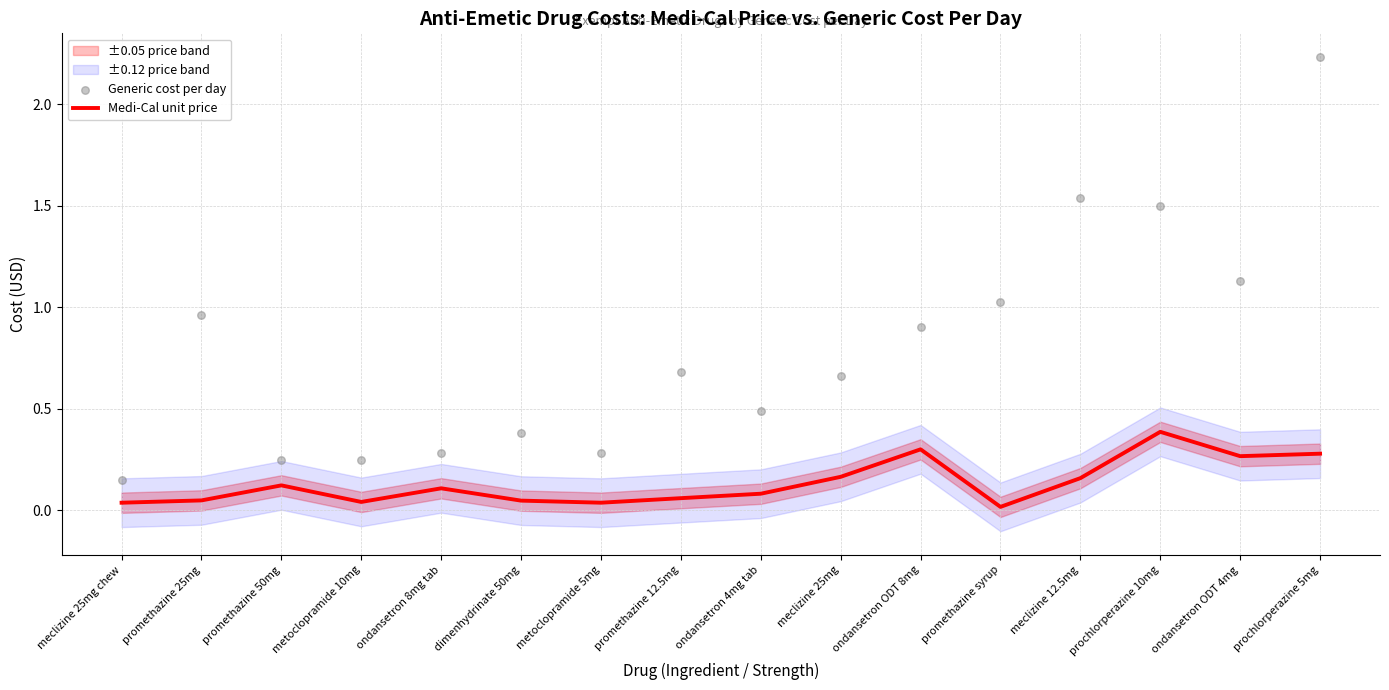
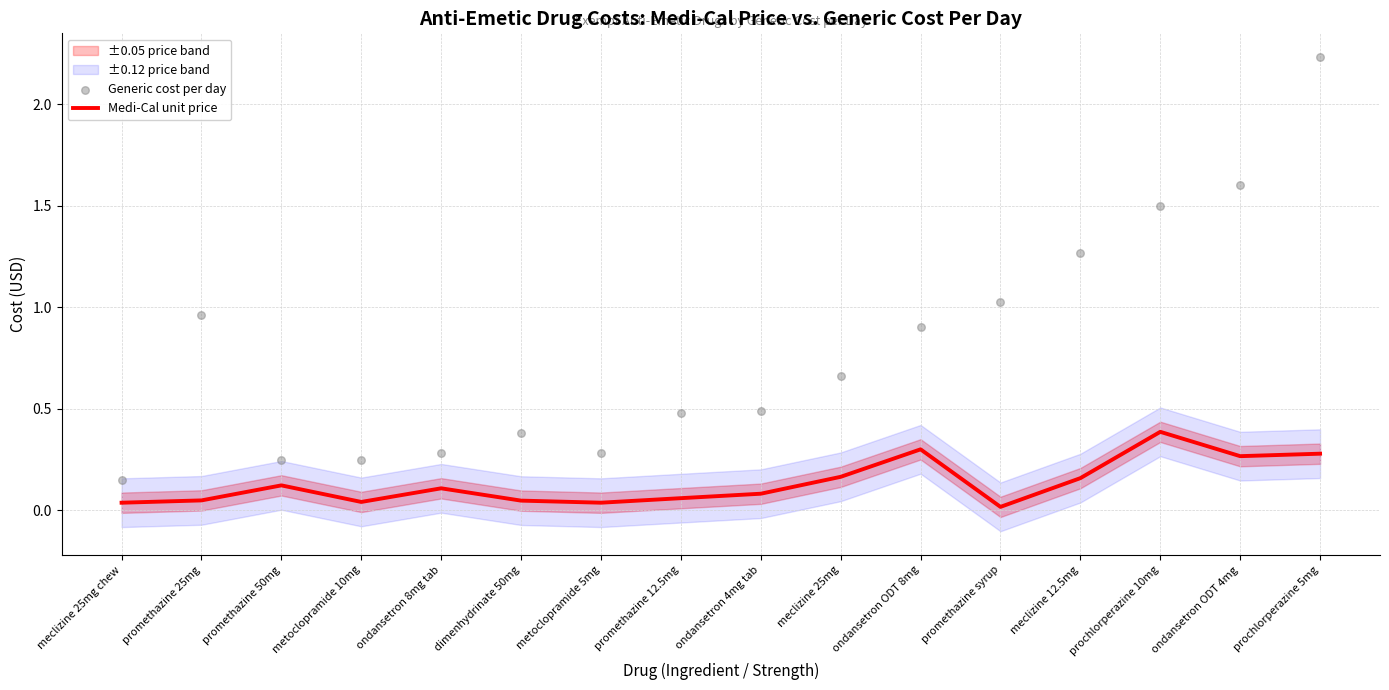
  {
    "Generic cost per day": {
-     "promethazine 12.5mg": 0.68,
-     "meclizine 12.5mg": 1.54,
-     "ondansetron ODT 4mg": 1.13
+     "promethazine 12.5mg": 0.48,
+     "meclizine 12.5mg": 1.27,
+     "ondansetron ODT 4mg": 1.60
    }
  }
